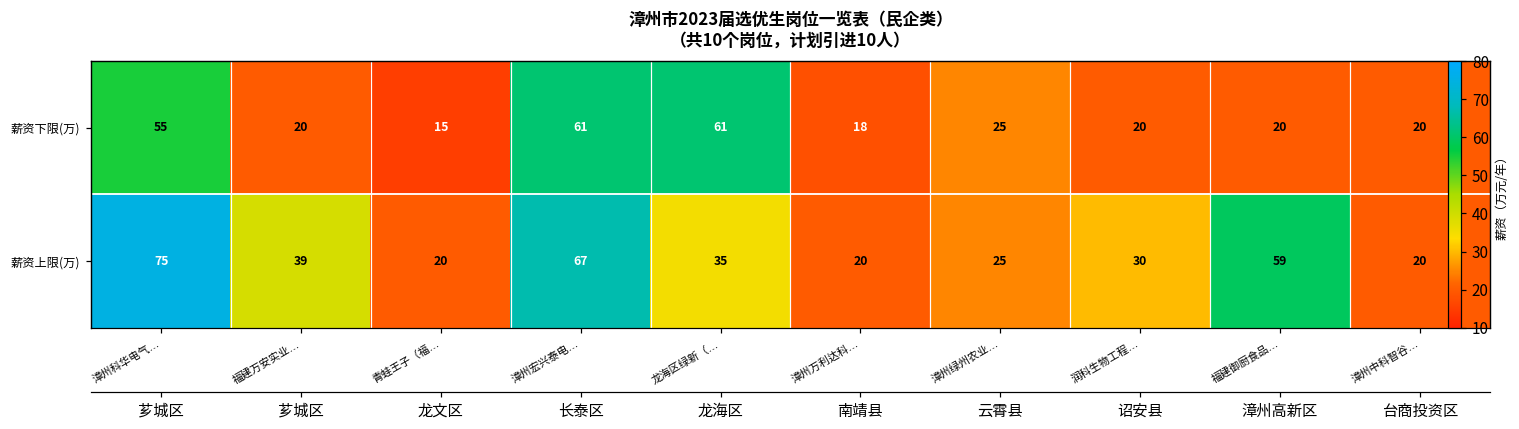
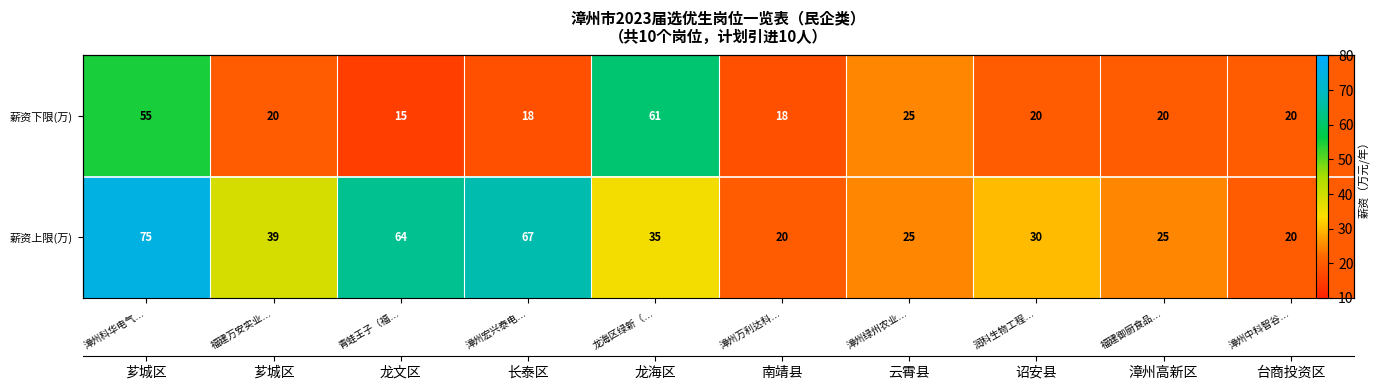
  {
    "薪资下限(万)": {
      "漳州科华电气…": 55,
      "福建万安实业…": 20,
      "青蛙王子（福…": 15,
-     "漳州宏兴泰电…": 61,
+     "漳州宏兴泰电…": 18,
      "龙海区绿新（…": 61,
      "漳州万利达科…": 18,
      "漳州绿州农业…": 25,
      "润科生物工程…": 20,
      "福建御厨食品…": 20,
      "漳州中科智谷…": 20
    },
    "薪资上限(万)": {
      "漳州科华电气…": 75,
      "福建万安实业…": 39,
-     "青蛙王子（福…": 20,
+     "青蛙王子（福…": 64,
      "漳州宏兴泰电…": 67,
      "龙海区绿新（…": 35,
      "漳州万利达科…": 20,
      "漳州绿州农业…": 25,
      "润科生物工程…": 30,
-     "福建御厨食品…": 59,
+     "福建御厨食品…": 25,
      "漳州中科智谷…": 20
    }
  }
